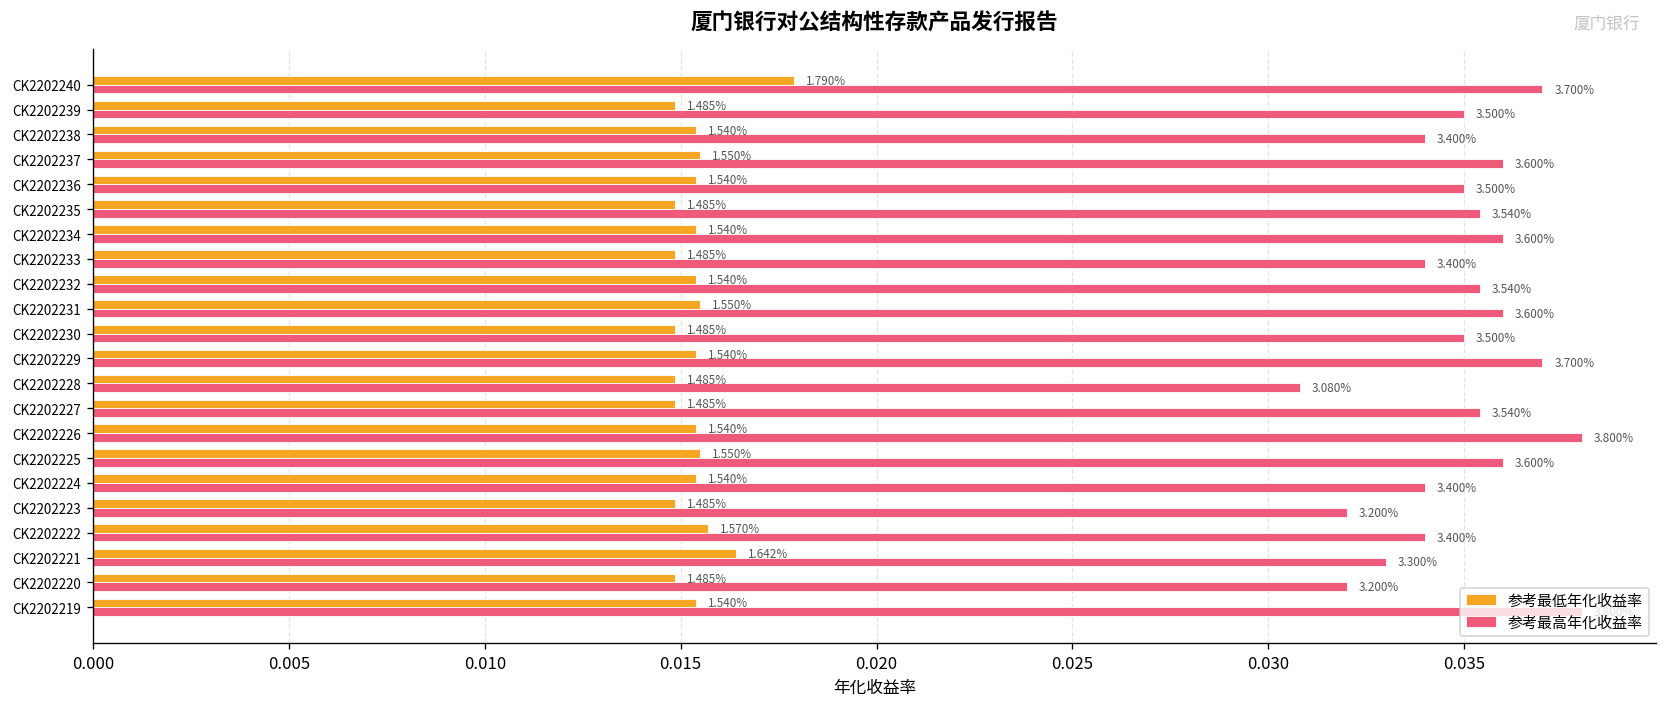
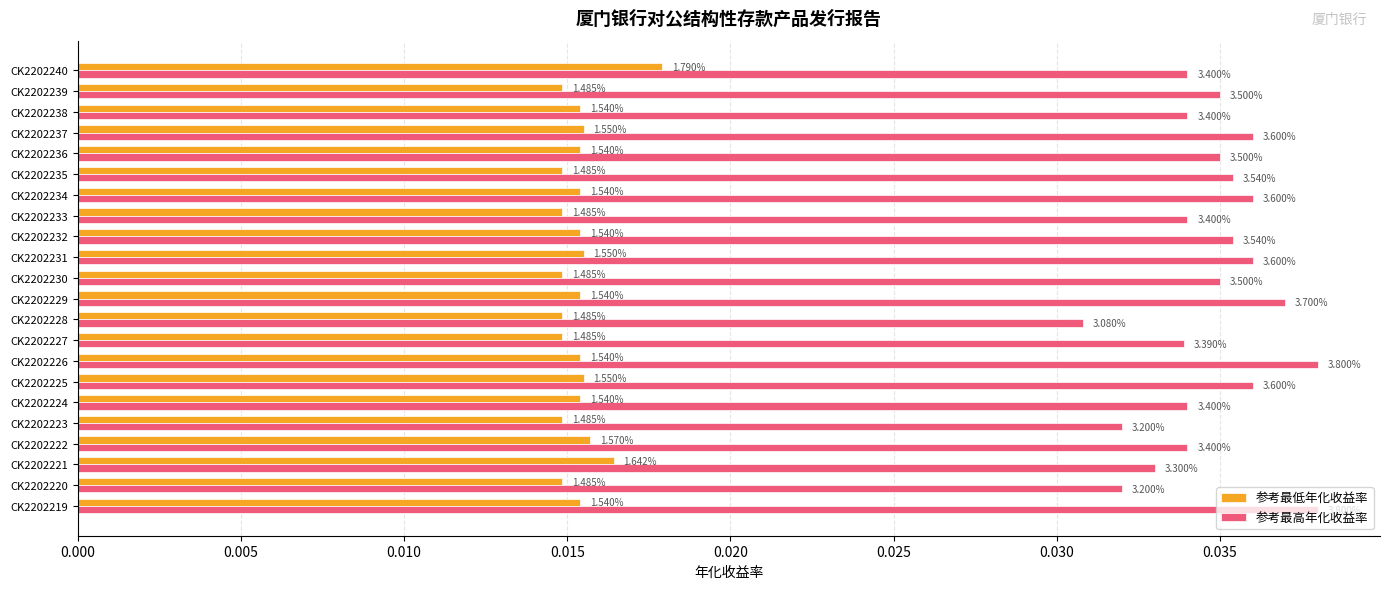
  {
    "参考最低年化收益率": {
      "CK2202240": "1.790%",
      "CK2202239": "1.485%",
      "CK2202238": "1.540%",
      "CK2202237": "1.550%",
      "CK2202236": "1.540%",
      "CK2202235": "1.485%",
      "CK2202234": "1.540%",
      "CK2202233": "1.485%",
      "CK2202232": "1.540%",
      "CK2202231": "1.550%",
      "CK2202230": "1.485%",
      "CK2202229": "1.540%",
      "CK2202228": "1.485%",
      "CK2202227": "1.485%",
      "CK2202226": "1.540%",
      "CK2202225": "1.550%",
      "CK2202224": "1.540%",
      "CK2202223": "1.485%",
      "CK2202222": "1.570%",
      "CK2202221": "1.642%",
      "CK2202220": "1.485%",
      "CK2202219": "1.540%"
    },
    "参考最高年化收益率": {
-     "CK2202240": "3.700%",
+     "CK2202240": "3.400%",
      "CK2202239": "3.500%",
      "CK2202238": "3.400%",
      "CK2202237": "3.600%",
      "CK2202236": "3.500%",
      "CK2202235": "3.540%",
      "CK2202234": "3.600%",
      "CK2202233": "3.400%",
      "CK2202232": "3.540%",
      "CK2202231": "3.600%",
      "CK2202230": "3.500%",
      "CK2202229": "3.700%",
      "CK2202228": "3.080%",
-     "CK2202227": "3.540%",
+     "CK2202227": "3.390%",
      "CK2202226": "3.800%",
      "CK2202225": "3.600%",
      "CK2202224": "3.400%",
      "CK2202223": "3.200%",
      "CK2202222": "3.400%",
      "CK2202221": "3.300%",
      "CK2202220": "3.200%"
    }
  }
